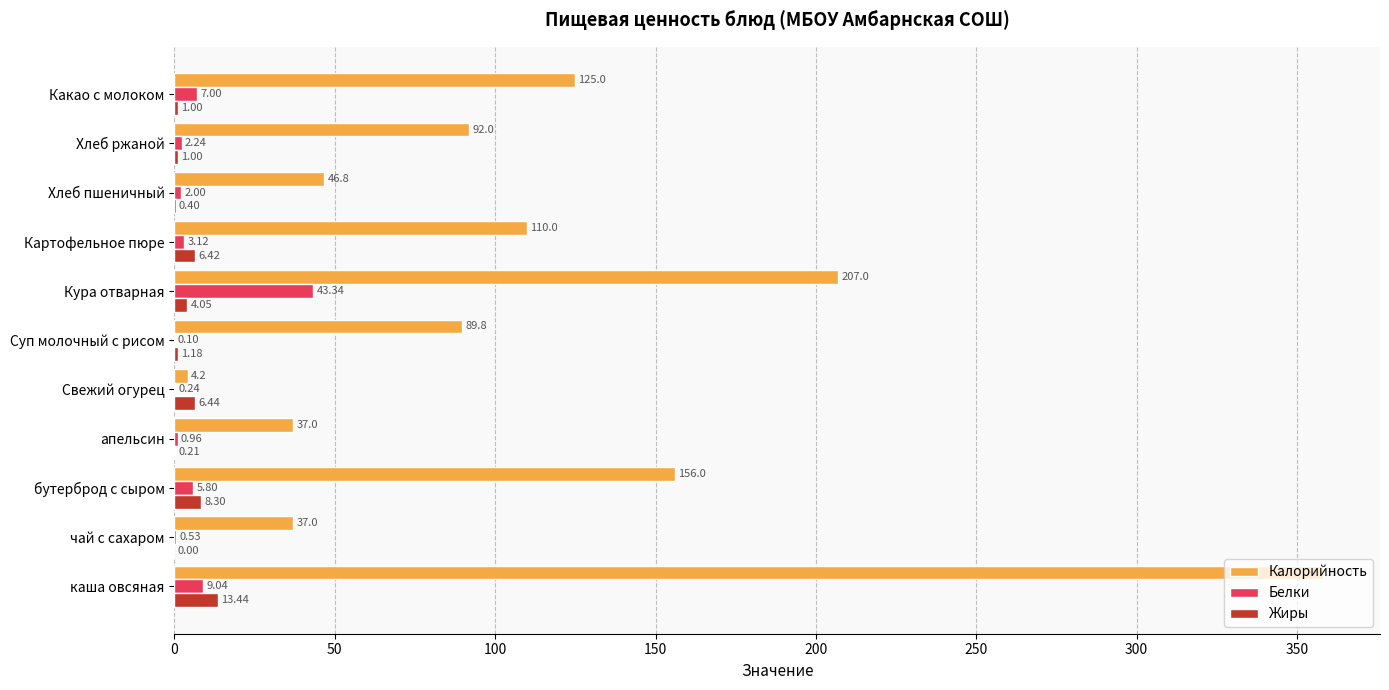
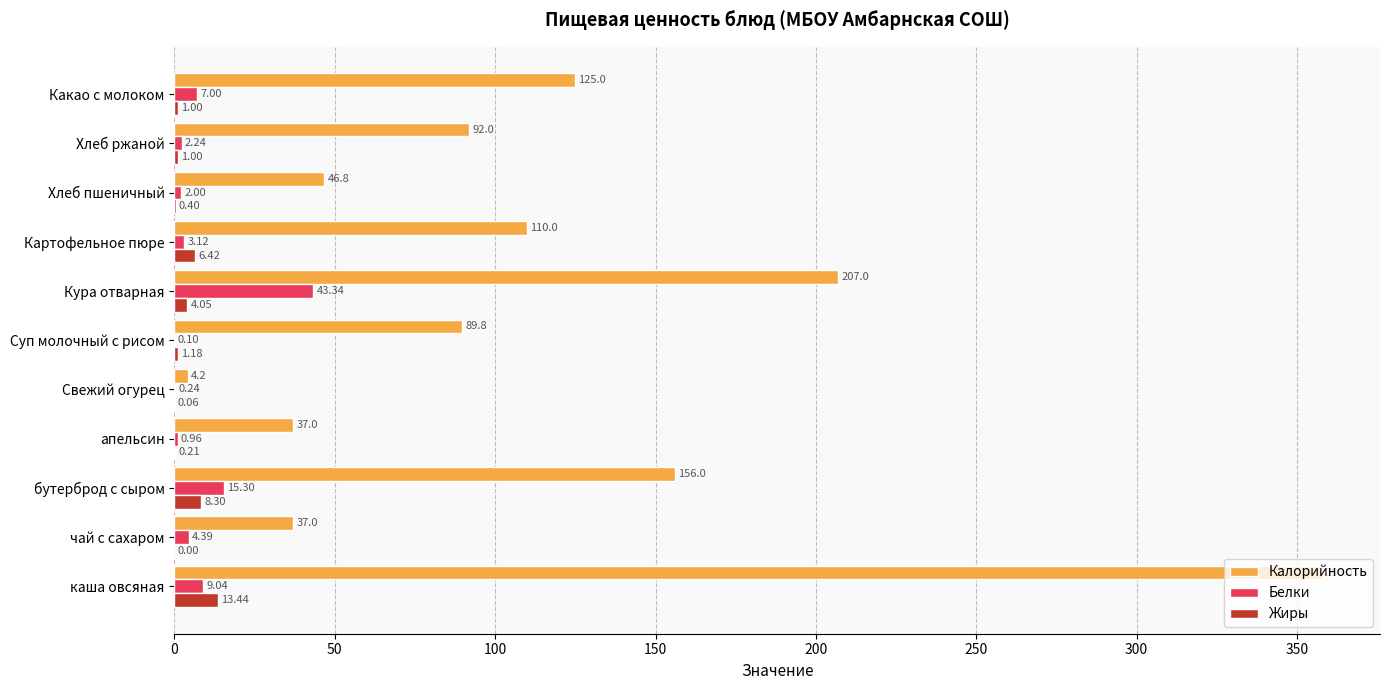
  {
    "Калорийность": {
      "Какао с молоком": 125.0,
      "Хлеб ржаной": 92.0,
      "Хлеб пшеничный": 46.8,
      "Картофельное пюре": 110.0,
      "Кура отварная": 207.0,
      "Суп молочный с рисом": 89.8,
      "Свежий огурец": 4.2,
      "апельсин": 37.0,
      "бутерброд с сыром": 156.0,
      "чай с сахаром": 37.0
    },
    "Белки": {
      "Какао с молоком": 7.00,
      "Хлеб ржаной": 2.24,
      "Хлеб пшеничный": 2.00,
      "Картофельное пюре": 3.12,
      "Кура отварная": 43.34,
      "Суп молочный с рисом": 0.10,
      "Свежий огурец": 0.24,
      "апельсин": 0.96,
-     "бутерброд с сыром": 5.80,
-     "чай с сахаром": 0.53,
+     "бутерброд с сыром": 15.30,
+     "чай с сахаром": 4.39,
      "каша овсяная": 9.04
    },
    "Жиры": {
      "Какао с молоком": 1.00,
      "Хлеб ржаной": 1.00,
      "Хлеб пшеничный": 0.40,
      "Картофельное пюре": 6.42,
      "Кура отварная": 4.05,
      "Суп молочный с рисом": 1.18,
-     "Свежий огурец": 6.44,
+     "Свежий огурец": 0.06,
      "апельсин": 0.21,
      "бутерброд с сыром": 8.30,
      "чай с сахаром": 0.00,
      "каша овсяная": 13.44
    }
  }
